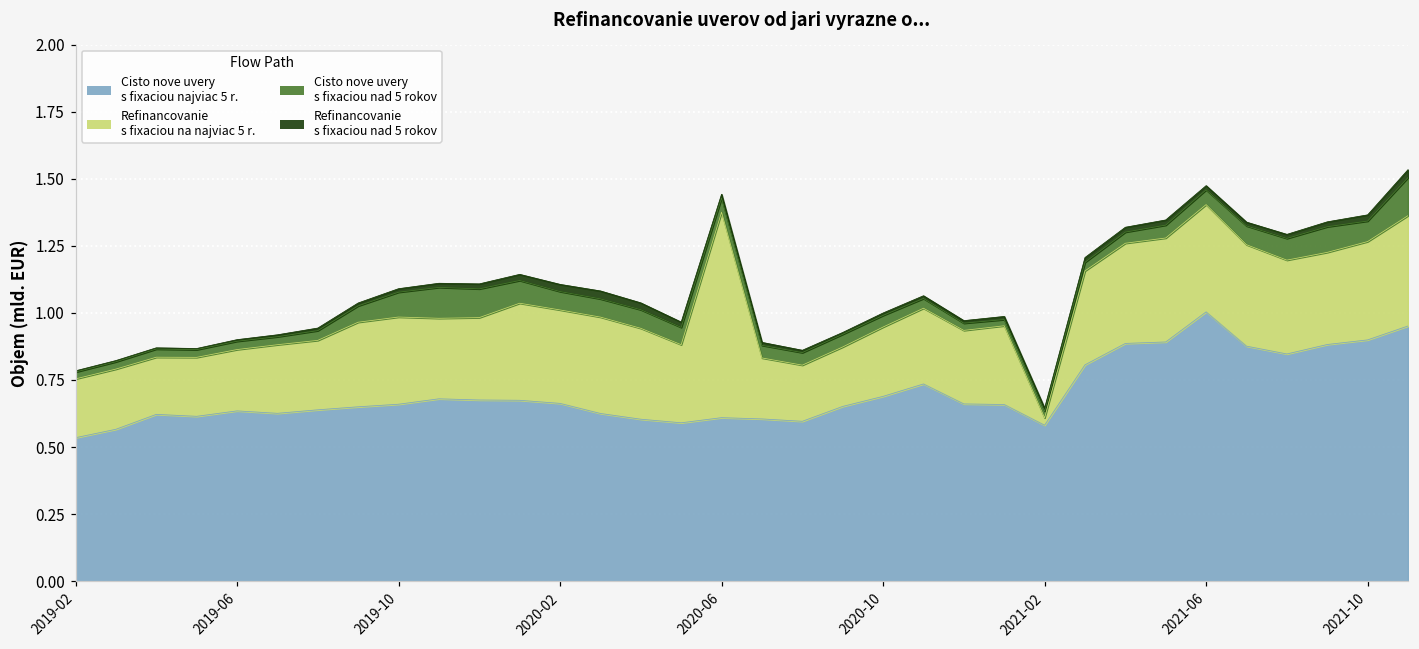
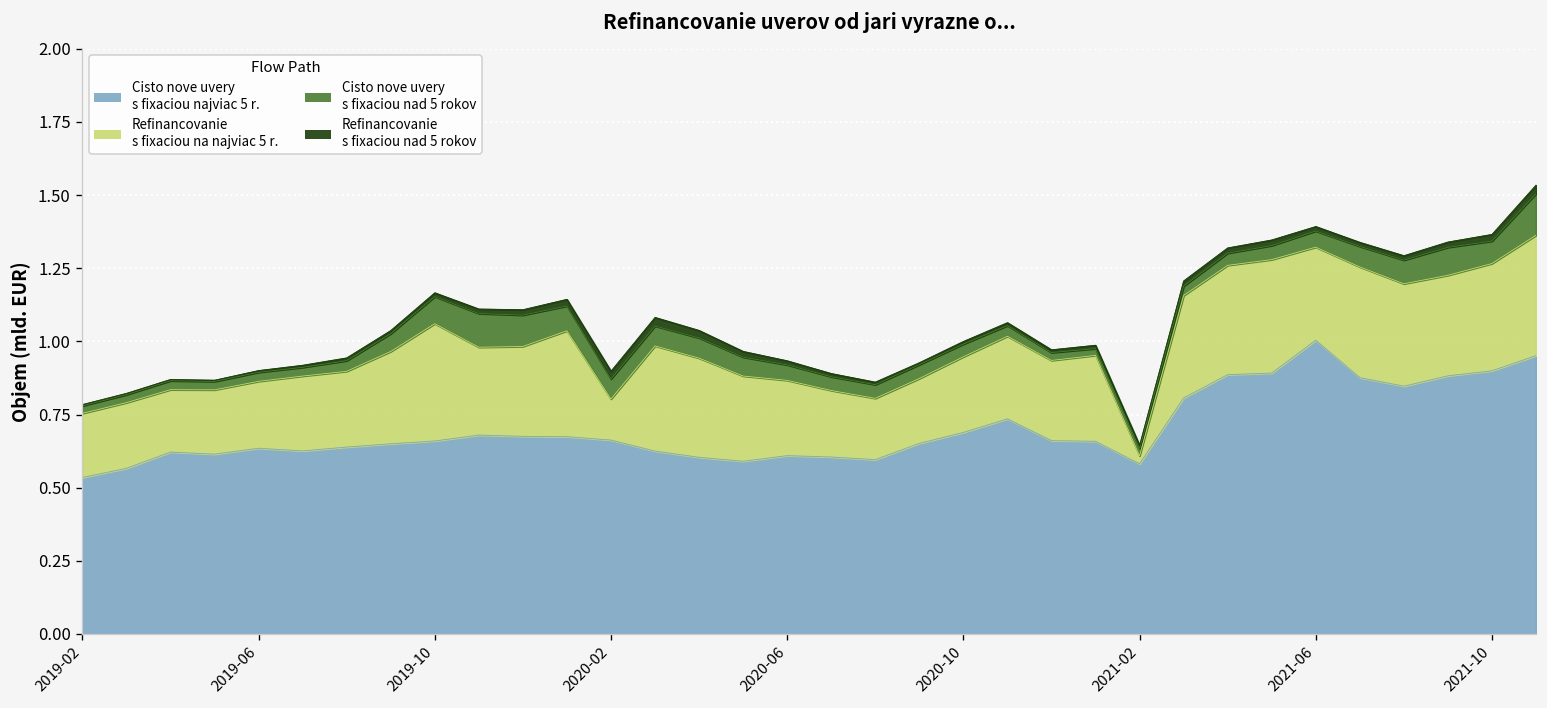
  {
    "Cisto nove uvery s fixaciou najviac 5 r.": {
      "2019-02": 0.53,
      "2019-06": 0.63,
      "2019-10": 0.66,
      "2020-02": 0.66,
      "2020-06": 0.61,
      "2020-10": 0.69,
      "2021-02": 0.58,
      "2021-06": 1.00,
      "2021-10": 0.90
    },
    "Refinancovanie s fixaciou na najviac 5 r.": {
      "2019-02": 0.22,
      "2019-06": 0.23,
-     "2019-10": 0.33,
-     "2020-02": 0.35,
-     "2020-06": 0.77,
+     "2019-10": 0.40,
+     "2020-02": 0.14,
+     "2020-06": 0.26,
      "2020-10": 0.26,
      "2021-02": 0.03,
-     "2021-06": 0.40,
+     "2021-06": 0.32,
      "2021-10": 0.37
    },
    "Cisto nove uvery s fixaciou nad 5 rokov": {
      "2019-10": 0.09,
      "2020-02": 0.07,
      "2020-06": 0.05,
      "2021-02": 0.02,
      "2021-06": 0.06,
      "2021-10": 0.08
    },
    "Refinancovanie s fixaciou nad 5 rokov": {
      "2019-10": 0.01,
      "2020-02": 0.03,
      "2020-06": 0.01,
      "2021-02": 0.01,
      "2021-06": 0.02,
      "2021-10": 0.02
    }
  }
